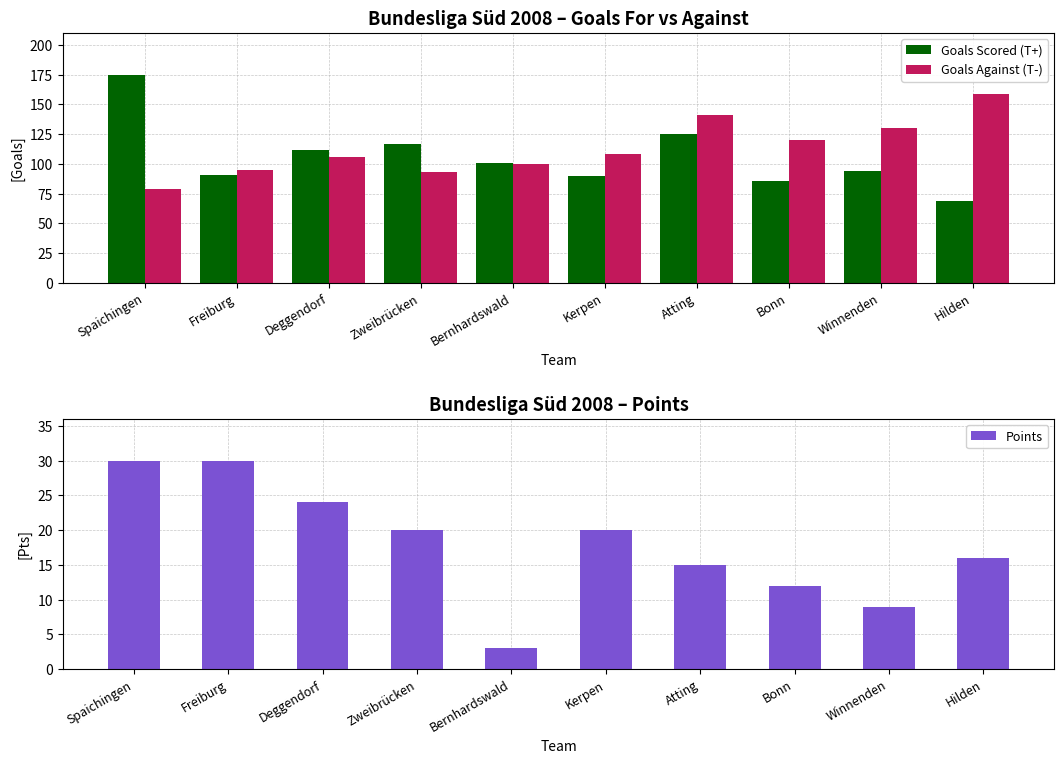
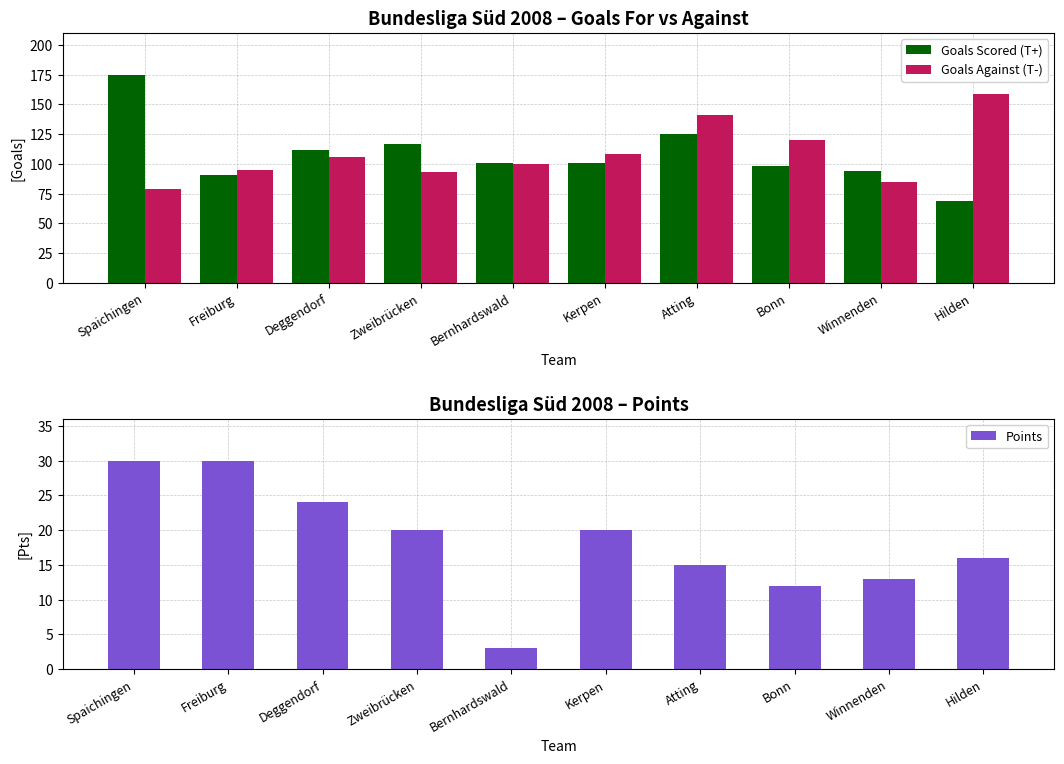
  {
    "Bundesliga Süd 2008 – Goals For vs Against": {
      "Goals Scored (T+)": {
        "Spaichingen": 175,
        "Freiburg": 91,
        "Deggendorf": 112,
        "Zweibrücken": 117,
        "Bernhardswald": 101,
-       "Kerpen": 90,
+       "Kerpen": 101,
        "Atting": 125,
-       "Bonn": 86,
+       "Bonn": 98,
        "Winnenden": 94,
        "Hilden": 69
      },
      "Goals Against (T-)": {
        "Spaichingen": 79,
        "Freiburg": 95,
        "Deggendorf": 106,
        "Zweibrücken": 93,
        "Bernhardswald": 100,
        "Kerpen": 108,
        "Atting": 141,
        "Bonn": 120,
-       "Winnenden": 130,
+       "Winnenden": 85,
        "Hilden": 159
      }
    },
    "Bundesliga Süd 2008 – Points": {
      "Spaichingen": 30,
      "Freiburg": 30,
      "Deggendorf": 24,
      "Zweibrücken": 20,
      "Bernhardswald": 3,
      "Kerpen": 20,
      "Atting": 15,
      "Bonn": 12,
-     "Winnenden": 9,
+     "Winnenden": 13,
      "Hilden": 16
    }
  }
